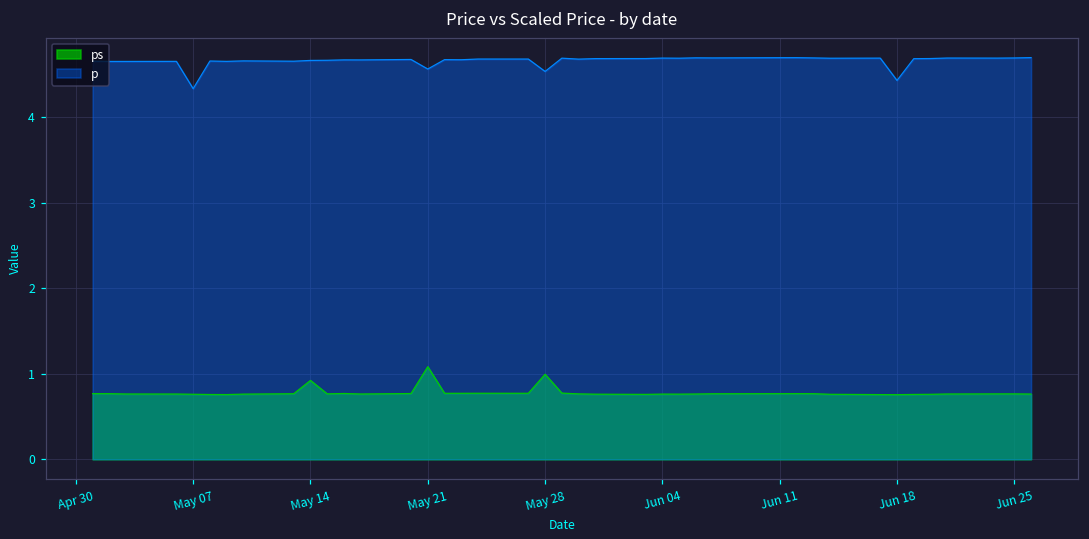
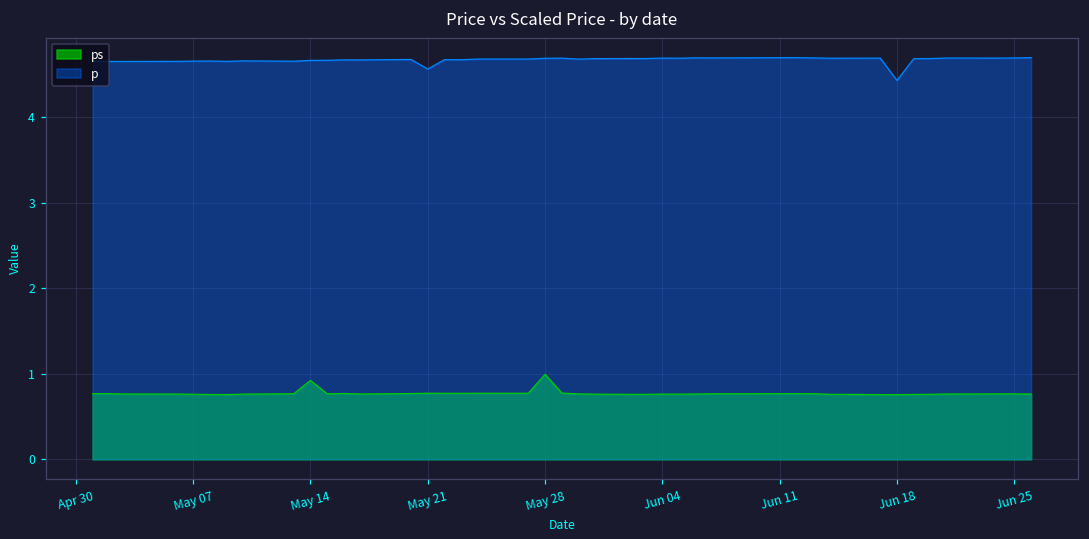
  {
    "ps": {
      "May 07": 0.8,
      "May 14": 0.9,
-     "May 21": 1.1,
+     "May 21": 0.8,
      "May 28": 1.0,
      "Jun 04": 0.8,
      "Jun 11": 0.8,
      "Jun 18": 0.8,
      "Jun 25": 0.8
    },
    "p": {
-     "May 07": 4.3,
+     "May 07": 4.7,
      "May 14": 4.7,
      "May 21": 4.6,
-     "May 28": 4.5,
+     "May 28": 4.7,
      "Jun 04": 4.7,
      "Jun 11": 4.7,
      "Jun 18": 4.4,
      "Jun 25": 4.7
    }
  }
